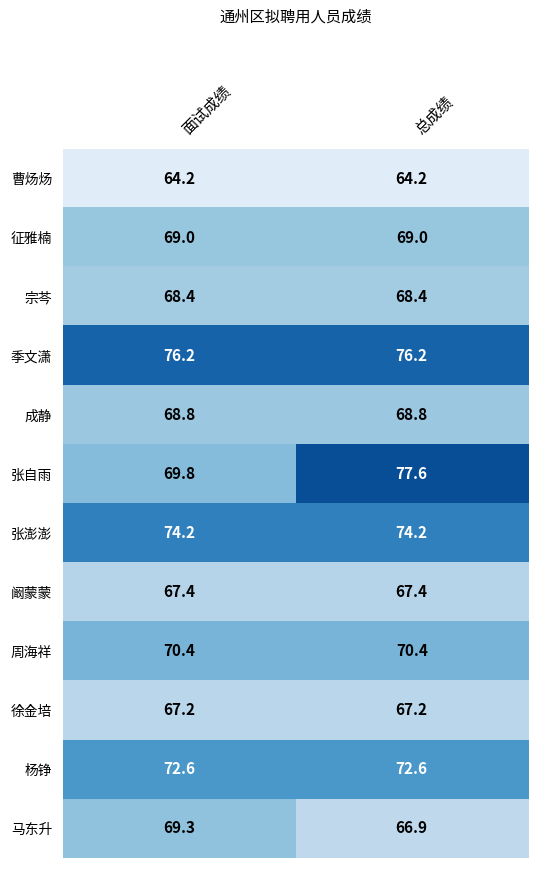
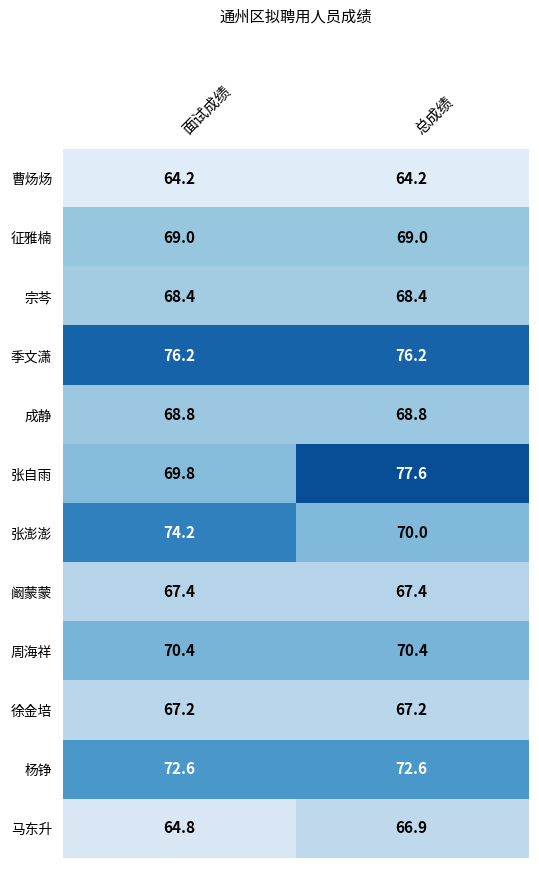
  {
    "曹炀炀": {
      "面试成绩": 64.2,
      "总成绩": 64.2
    },
    "征雅楠": {
      "面试成绩": 69.0,
      "总成绩": 69.0
    },
    "宗芩": {
      "面试成绩": 68.4,
      "总成绩": 68.4
    },
    "季文潇": {
      "面试成绩": 76.2,
      "总成绩": 76.2
    },
    "成静": {
      "面试成绩": 68.8,
      "总成绩": 68.8
    },
    "张自雨": {
      "面试成绩": 69.8,
      "总成绩": 77.6
    },
    "张澎澎": {
      "面试成绩": 74.2,
-     "总成绩": 74.2
+     "总成绩": 70.0
    },
    "阚蒙蒙": {
      "面试成绩": 67.4,
      "总成绩": 67.4
    },
    "周海祥": {
      "面试成绩": 70.4,
      "总成绩": 70.4
    },
    "徐金培": {
      "面试成绩": 67.2,
      "总成绩": 67.2
    },
    "杨铮": {
      "面试成绩": 72.6,
      "总成绩": 72.6
    },
    "马东升": {
-     "面试成绩": 69.3,
+     "面试成绩": 64.8,
      "总成绩": 66.9
    }
  }
